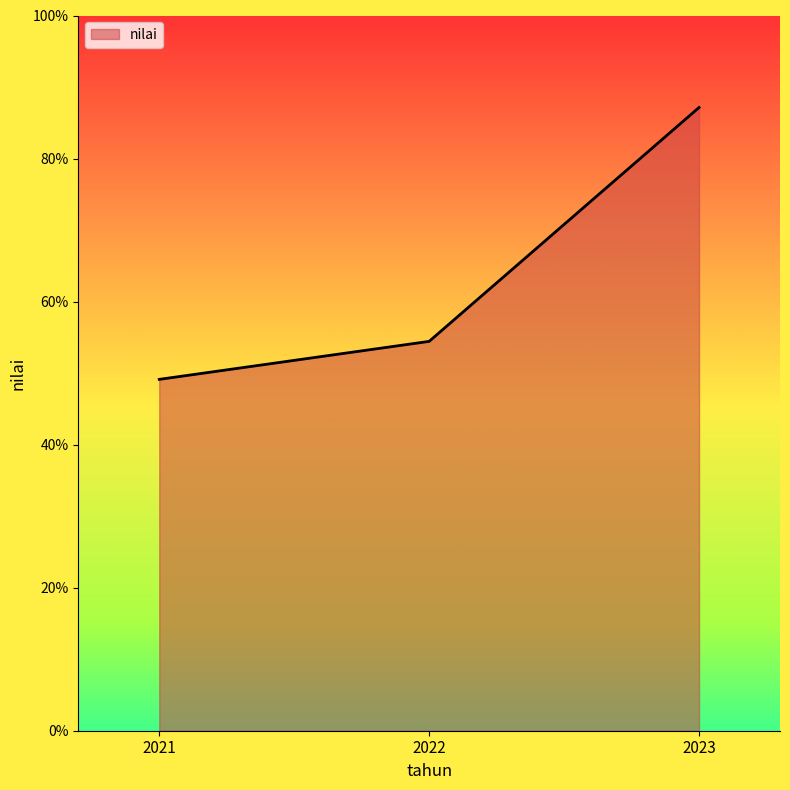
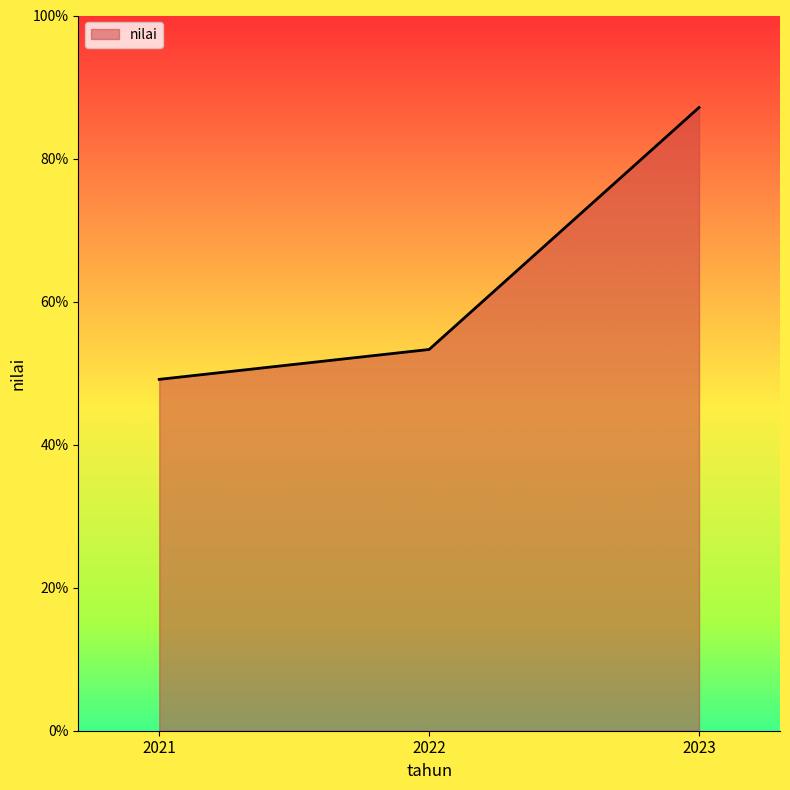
  {
    "2021": "49%",
-   "2022": "54%",
+   "2022": "53%",
    "2023": "87%"
  }
